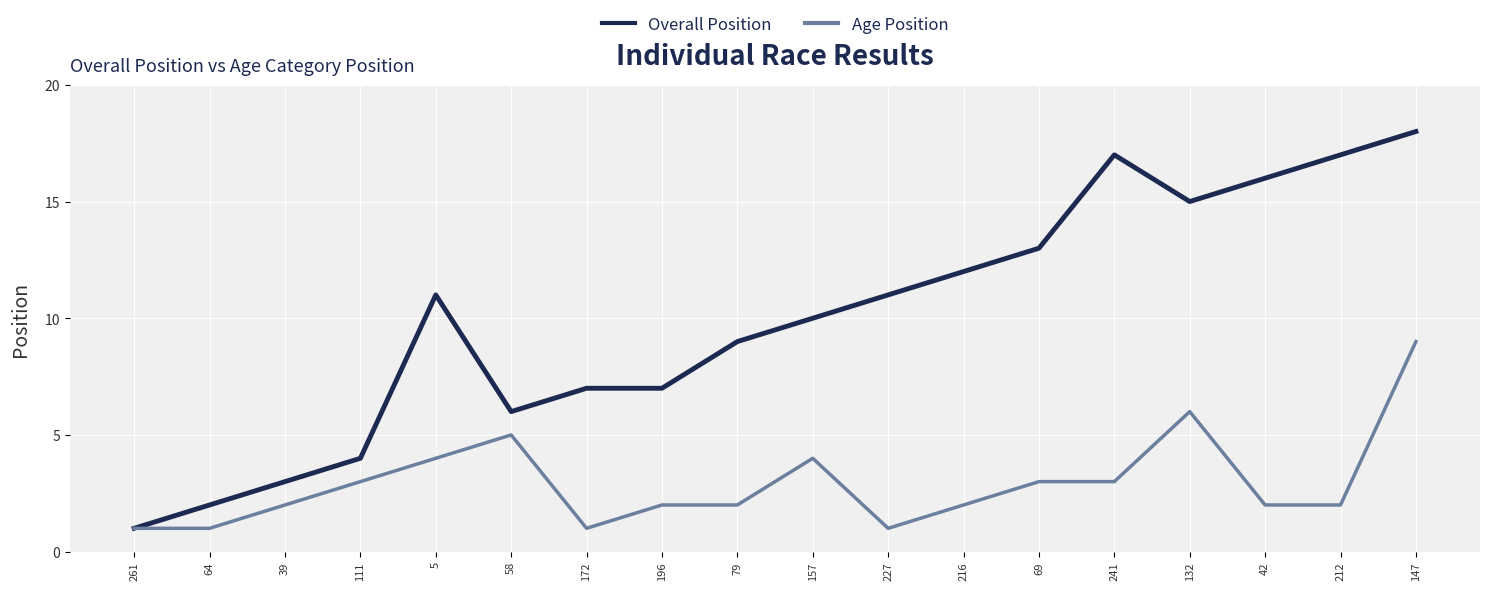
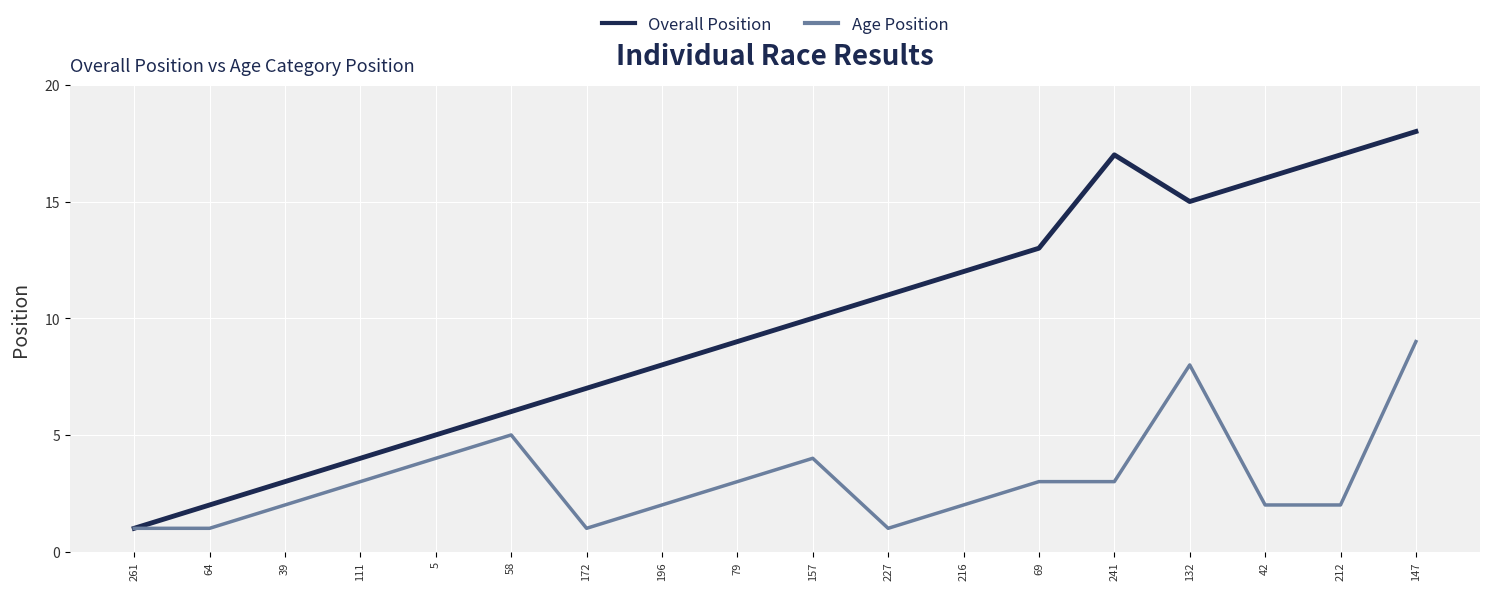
  {
    "Overall Position": {
      "64": 2,
      "39": 3,
      "111": 4,
-     "5": 11,
+     "5": 5,
      "58": 6,
      "172": 7,
-     "196": 7,
+     "196": 8,
      "79": 9,
      "157": 10,
      "227": 11,
      "216": 12,
      "69": 13,
      "241": 17,
      "132": 15,
      "42": 16,
      "212": 17,
      "147": 18
    },
    "Age Position": {
      "64": 1,
      "39": 2,
      "111": 3,
      "5": 4,
      "58": 5,
      "172": 1,
      "196": 2,
-     "79": 2,
+     "79": 3,
      "157": 4,
      "227": 1,
      "216": 2,
      "69": 3,
      "241": 3,
-     "132": 6,
+     "132": 8,
      "42": 2,
      "212": 2,
      "147": 9
    }
  }
